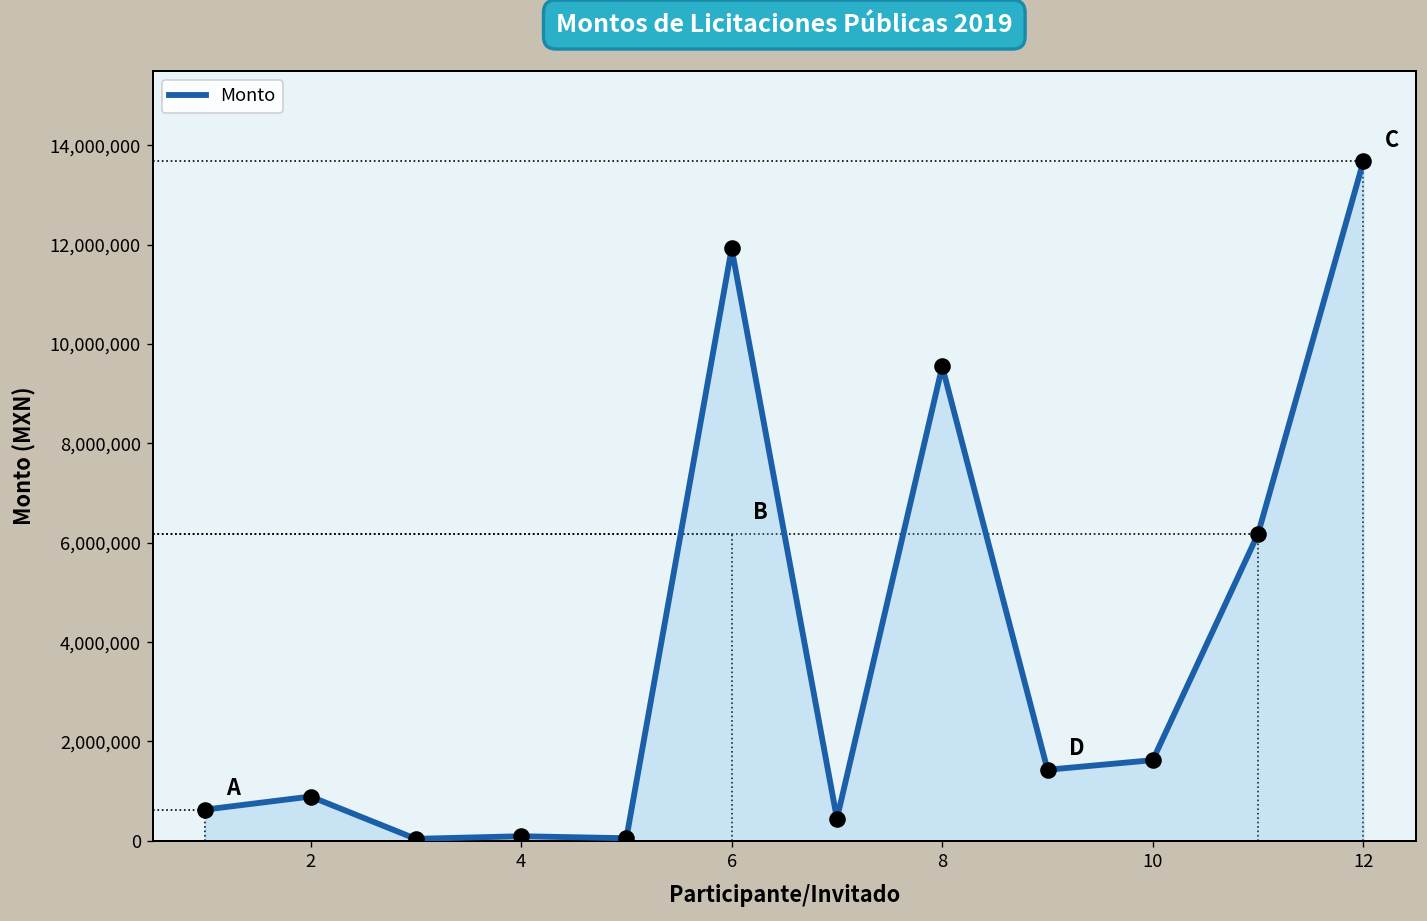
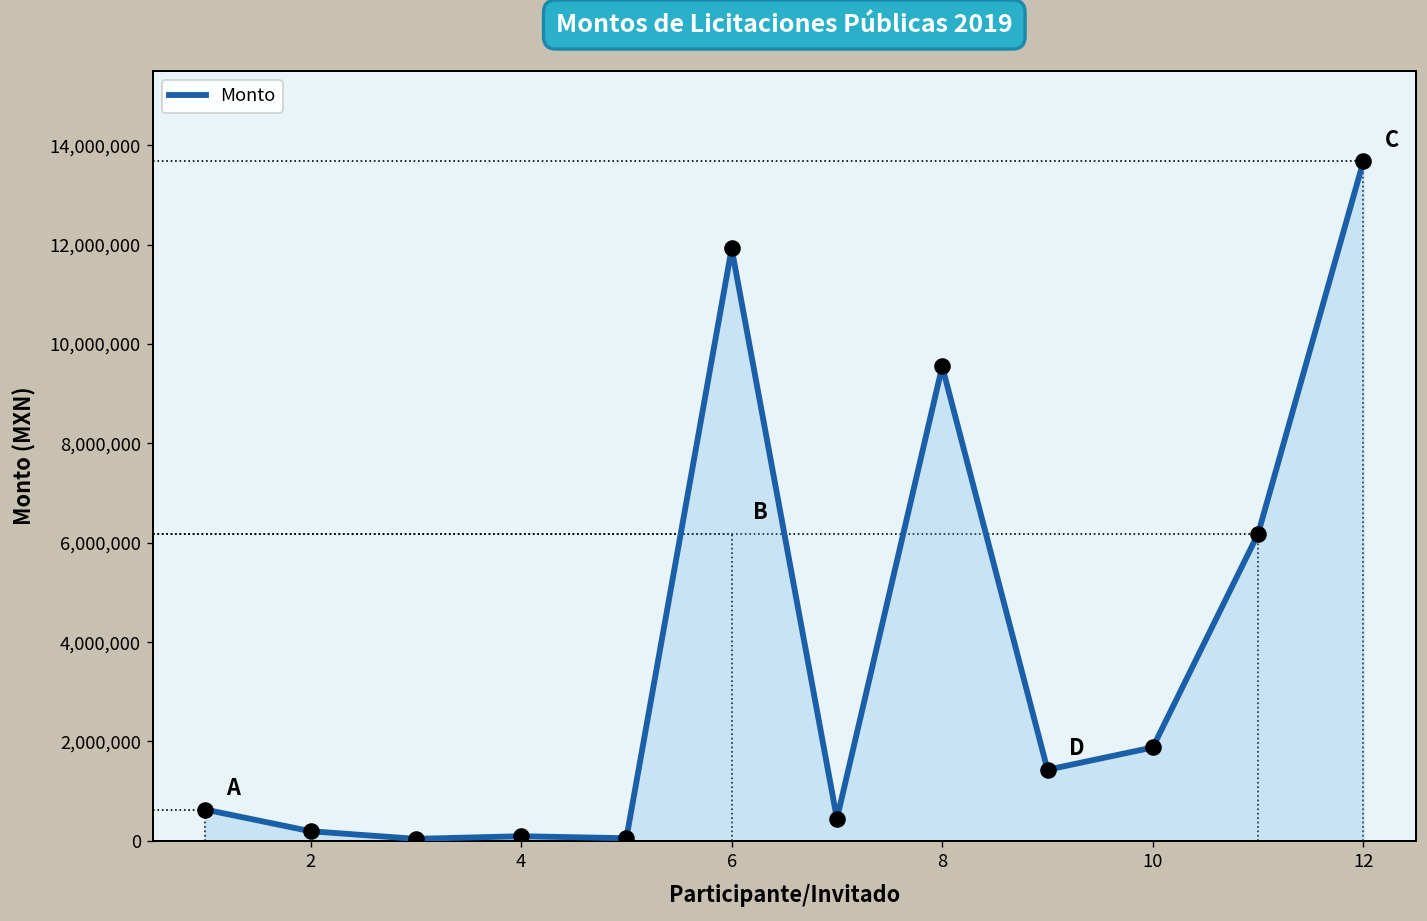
  {
    "Monto": {
-     "2": "900,000",
+     "2": "200,000",
      "4": "100,000",
      "6": "11,900,000",
      "8": "9,500,000",
-     "10": "1,600,000"
+     "10": "1,900,000"
    }
  }
